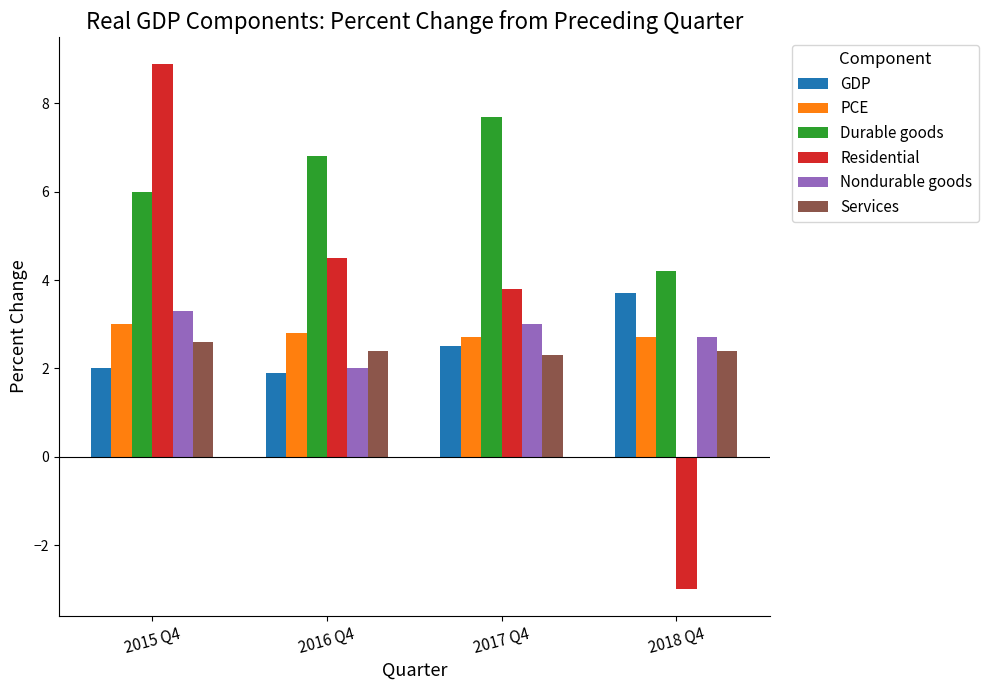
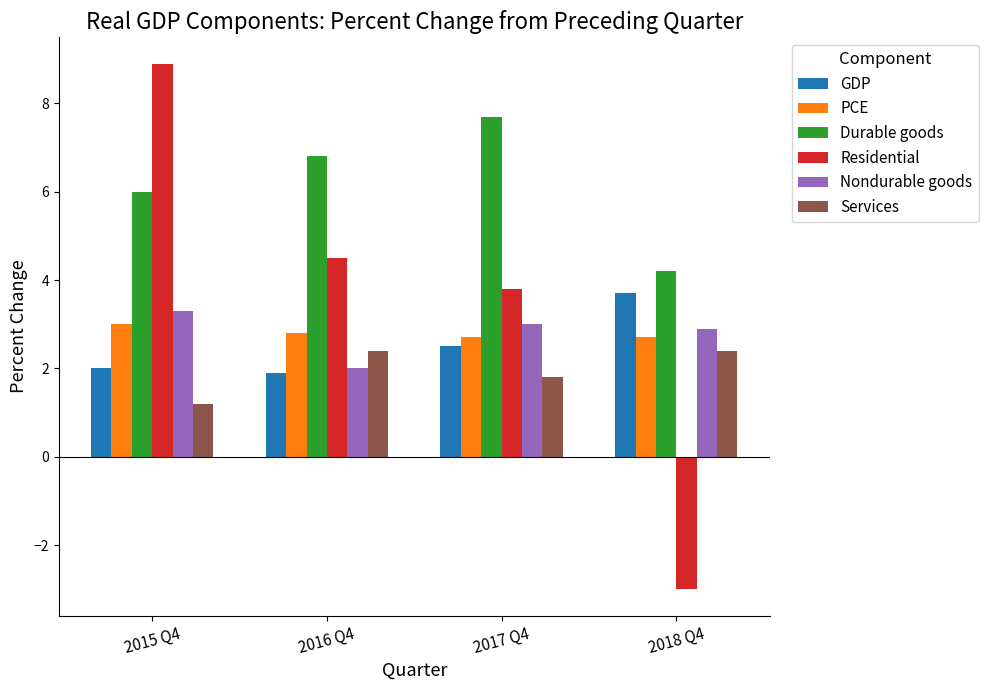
  {
    "GDP": {
      "2015 Q4": 2.0,
      "2016 Q4": 1.9,
      "2017 Q4": 2.5,
      "2018 Q4": 3.7
    },
    "PCE": {
      "2015 Q4": 3.0,
      "2016 Q4": 2.8,
      "2017 Q4": 2.7,
      "2018 Q4": 2.7
    },
    "Durable goods": {
      "2015 Q4": 6.0,
      "2016 Q4": 6.8,
      "2017 Q4": 7.7,
      "2018 Q4": 4.2
    },
    "Residential": {
      "2015 Q4": 8.9,
      "2016 Q4": 4.5,
      "2017 Q4": 3.8,
      "2018 Q4": -3.0
    },
    "Nondurable goods": {
      "2015 Q4": 3.3,
      "2016 Q4": 2.0,
      "2017 Q4": 3.0,
-     "2018 Q4": 2.7
+     "2018 Q4": 2.9
    },
    "Services": {
-     "2015 Q4": 2.6,
+     "2015 Q4": 1.2,
      "2016 Q4": 2.4,
-     "2017 Q4": 2.3,
+     "2017 Q4": 1.8,
      "2018 Q4": 2.4
    }
  }
